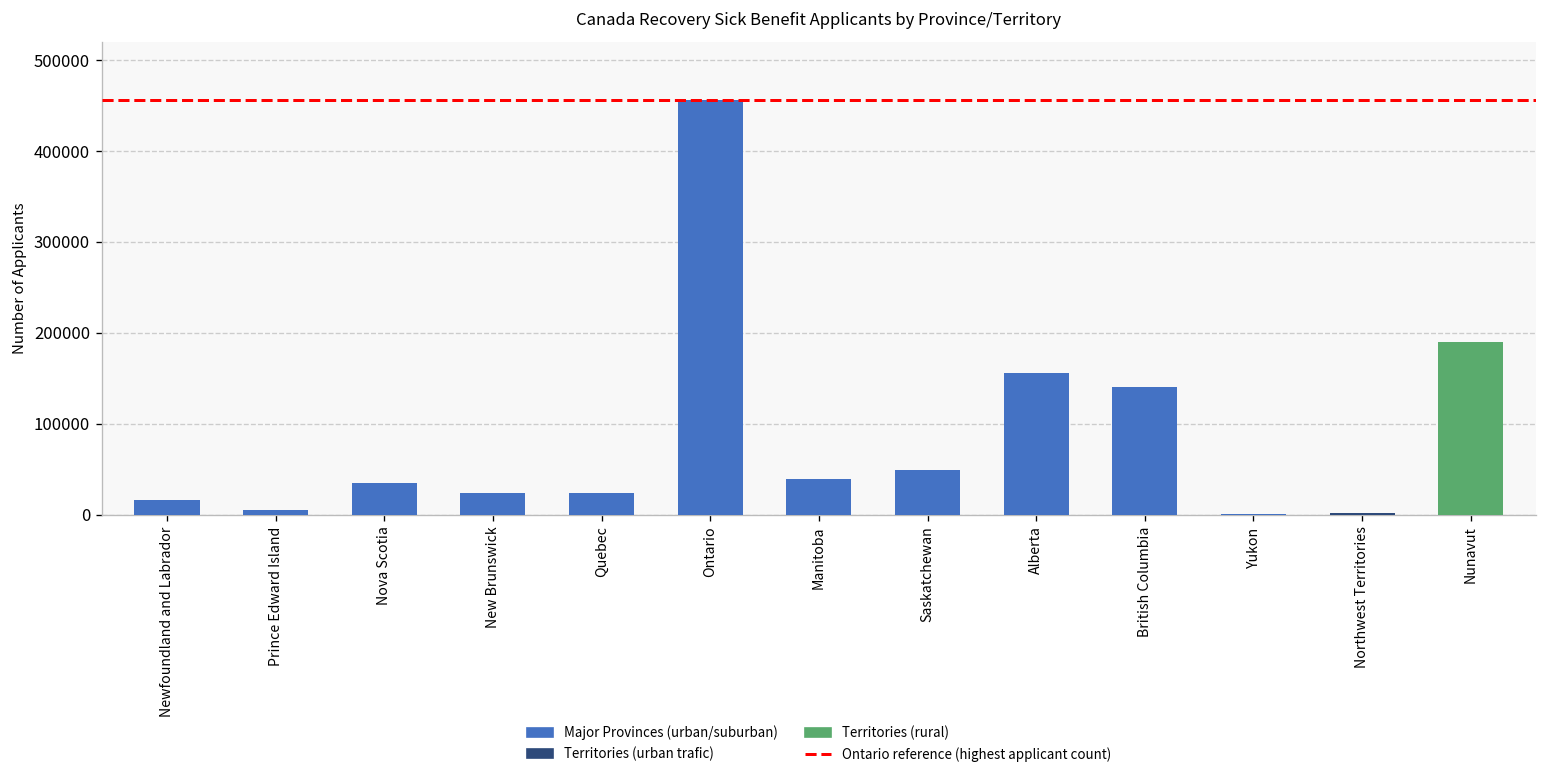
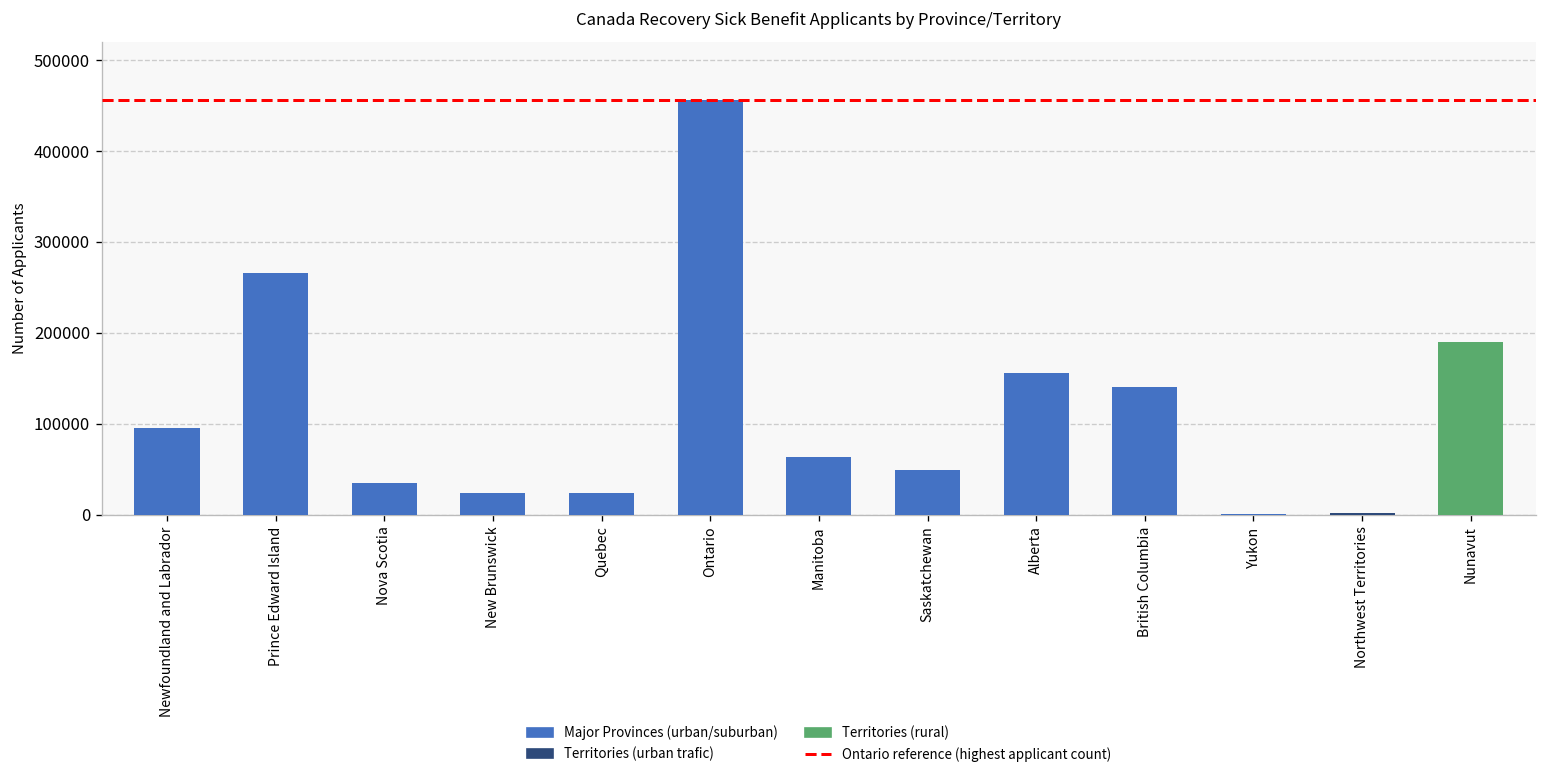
  {
-   "Newfoundland and Labrador": 20000,
-   "Prince Edward Island": 10000,
+   "Newfoundland and Labrador": 90000,
+   "Prince Edward Island": 270000,
    "Nova Scotia": 30000,
    "New Brunswick": 20000,
    "Quebec": 20000,
    "Ontario": 460000,
-   "Manitoba": 40000,
+   "Manitoba": 60000,
    "Saskatchewan": 50000,
    "Alberta": 160000,
    "British Columbia": 140000,
    "Nunavut": 190000
  }
